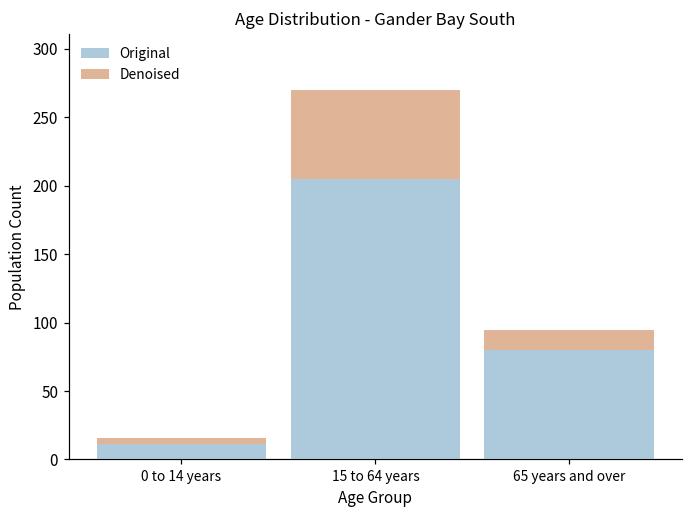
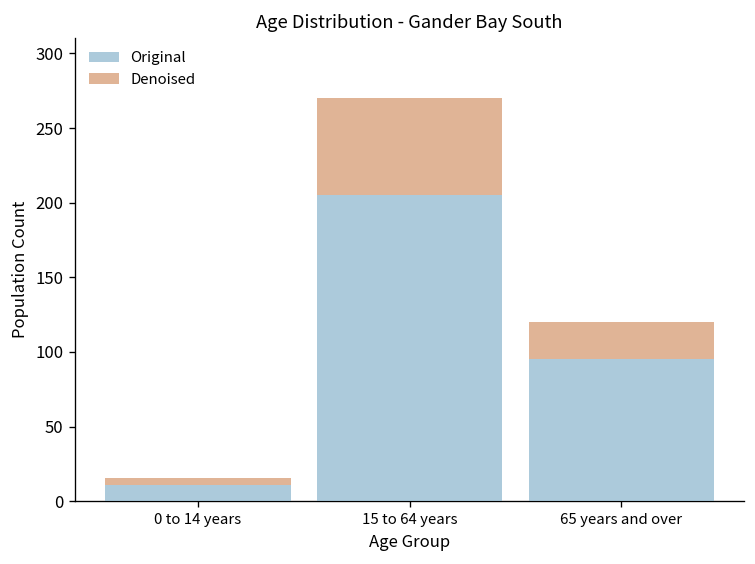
  {
    "Original": {
      "0 to 14 years": 11,
      "15 to 64 years": 205,
-     "65 years and over": 80
+     "65 years and over": 95
    },
    "Denoised": {
      "0 to 14 years": 4,
      "15 to 64 years": 65,
-     "65 years and over": 15
+     "65 years and over": 25
    }
  }
